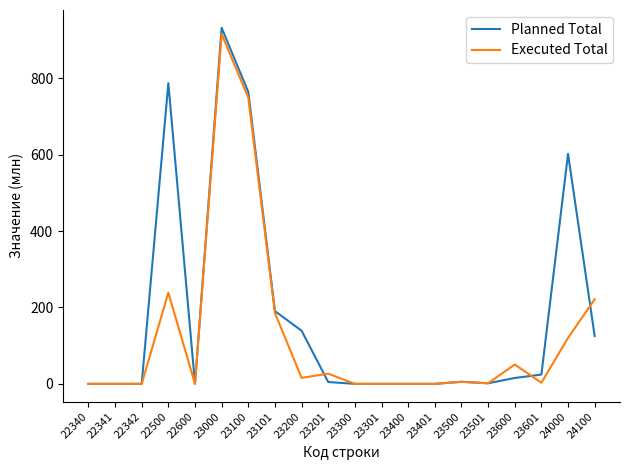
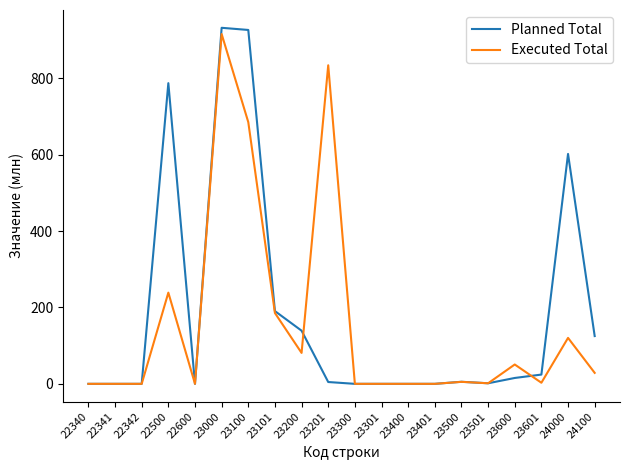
  {
    "Planned Total": {
      "22500": 790,
      "23000": 930,
-     "23100": 760,
+     "23100": 930,
      "23200": 140,
      "23201": 0,
      "23600": 20,
      "23601": 20,
      "24000": 600,
      "24100": 130
    },
    "Executed Total": {
      "22500": 240,
      "23000": 920,
-     "23100": 750,
-     "23200": 20,
-     "23201": 30,
+     "23100": 690,
+     "23200": 80,
+     "23201": 830,
      "23600": 50,
      "23601": 0,
      "24000": 120,
-     "24100": 220
+     "24100": 30
    }
  }
